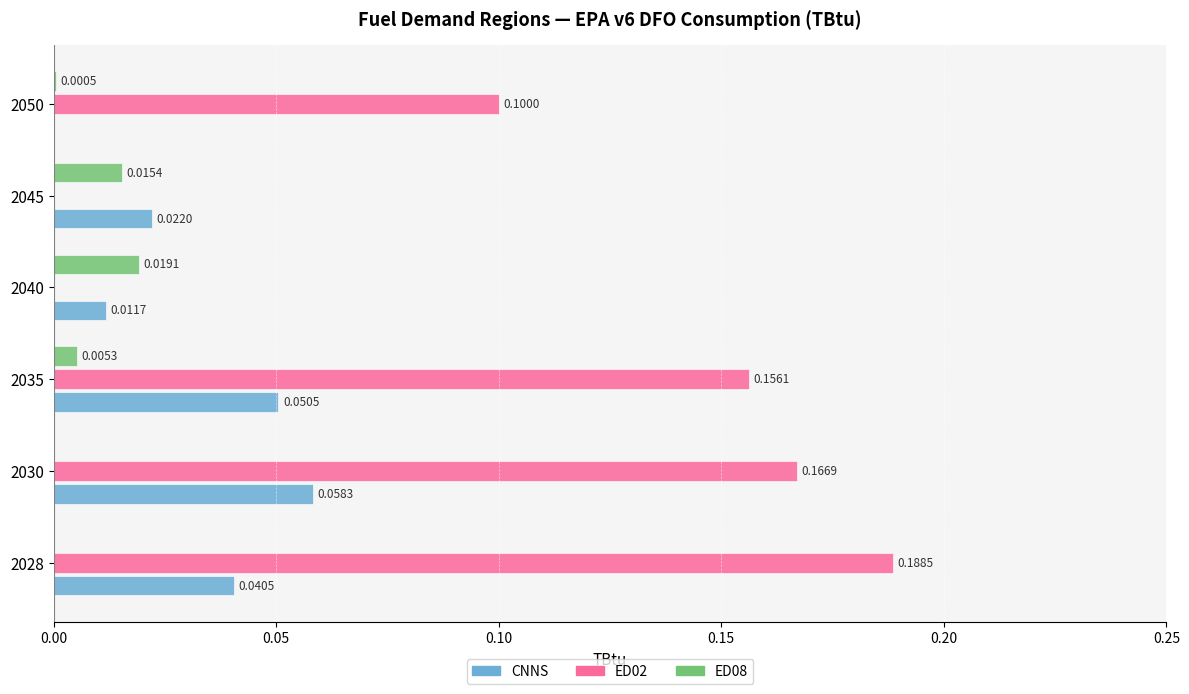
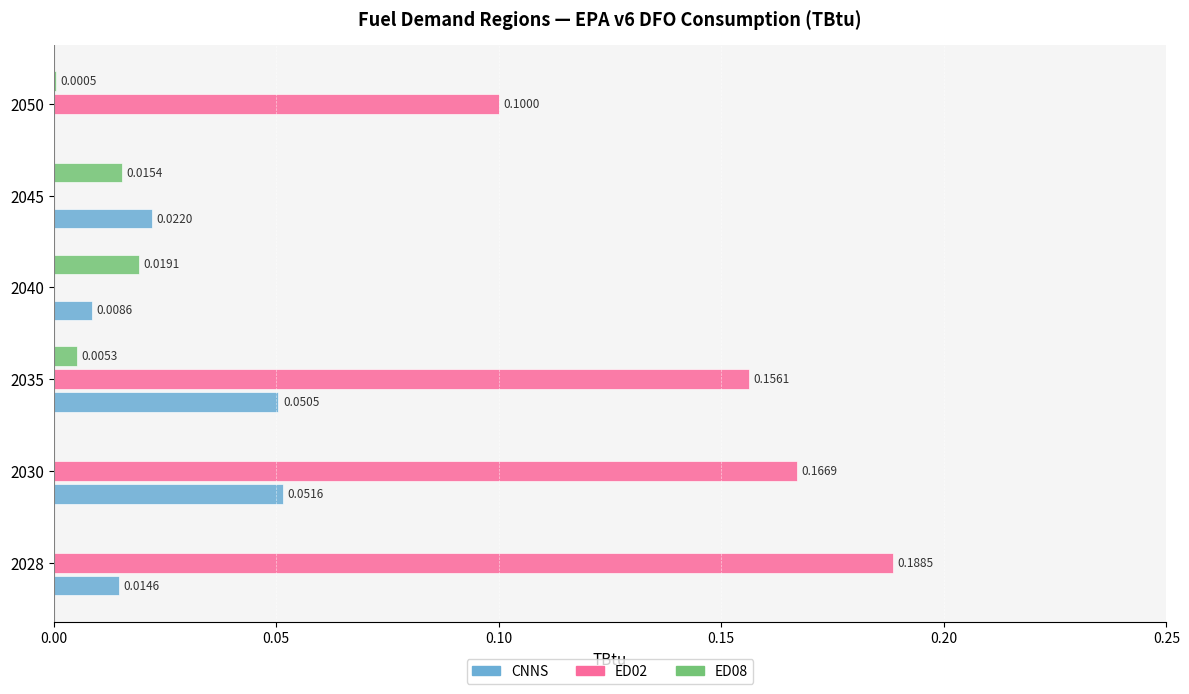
  {
    "CNNS": {
      "2045": 0.0220,
-     "2040": 0.0117,
+     "2040": 0.0086,
      "2035": 0.0505,
-     "2030": 0.0583,
-     "2028": 0.0405
+     "2030": 0.0516,
+     "2028": 0.0146
    },
    "ED02": {
      "2050": 0.1000,
      "2035": 0.1561,
      "2030": 0.1669,
      "2028": 0.1885
    },
    "ED08": {
      "2050": 0.0005,
      "2045": 0.0154,
      "2040": 0.0191,
      "2035": 0.0053
    }
  }
